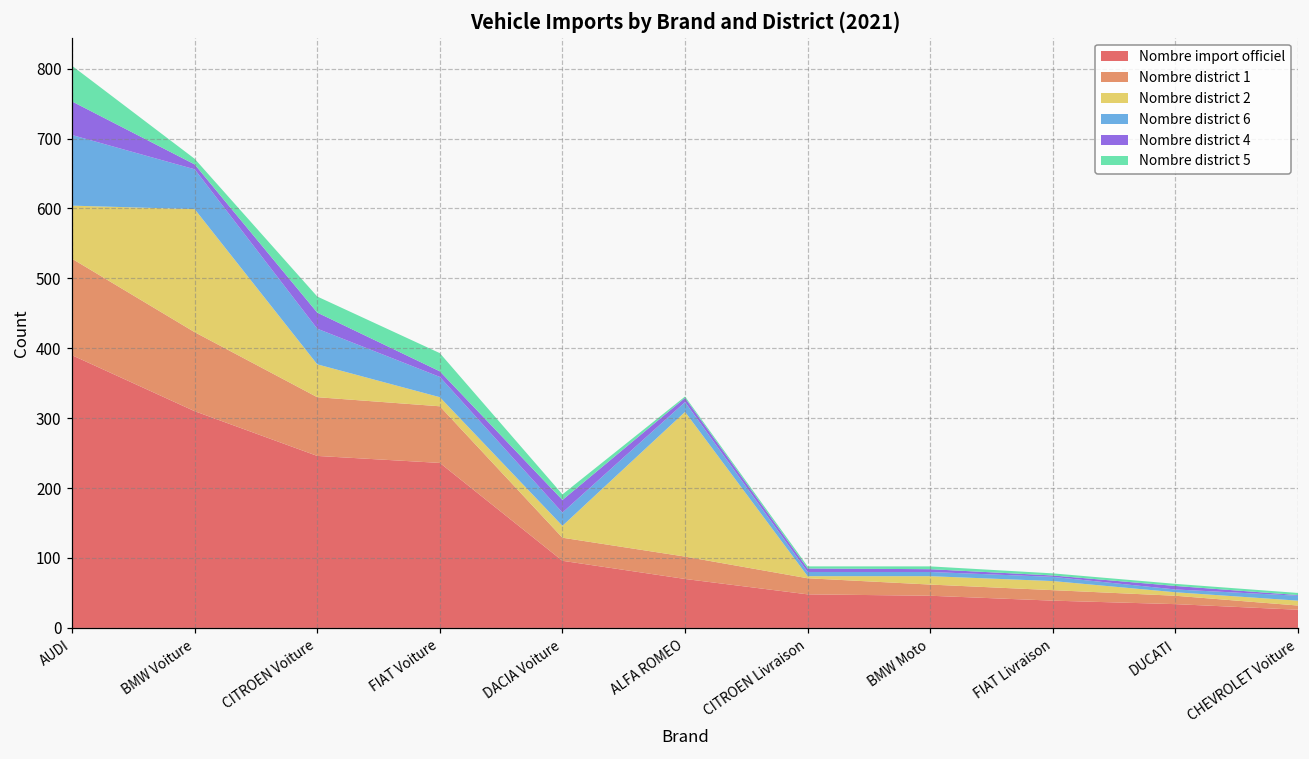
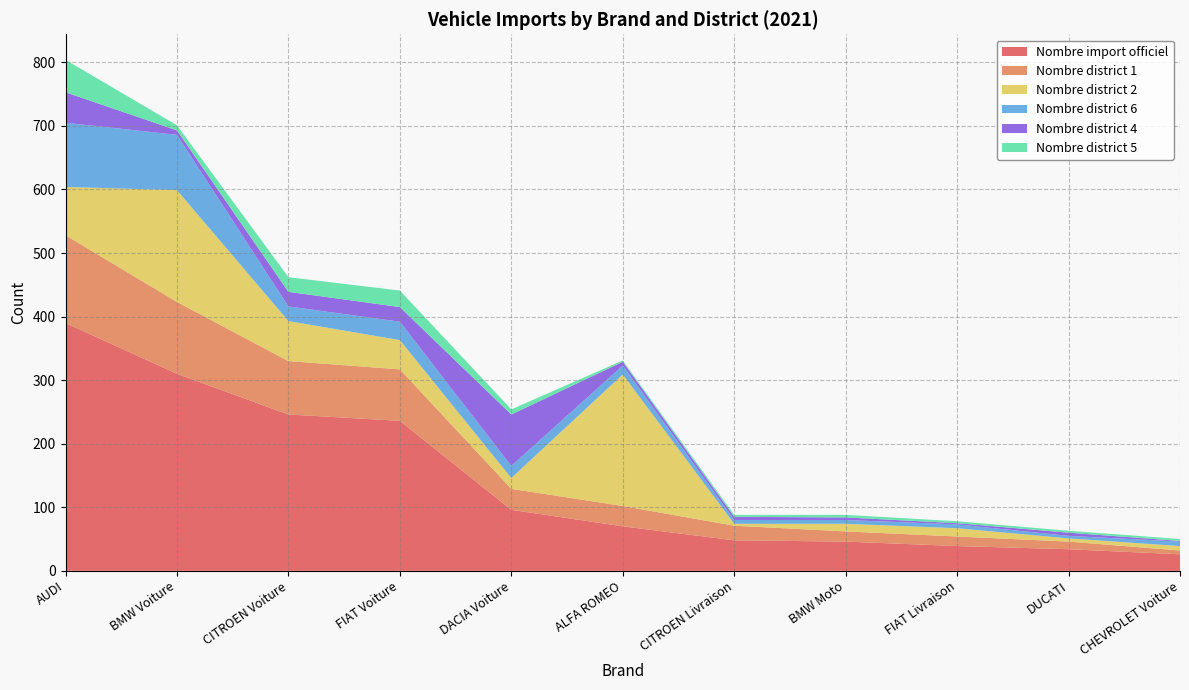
  {
    "Nombre district 2": {
      "AUDI": 80,
      "BMW Voiture": 180,
-     "CITROEN Voiture": 50,
-     "FIAT Voiture": 10,
+     "CITROEN Voiture": 60,
+     "FIAT Voiture": 50,
      "DACIA Voiture": 20,
      "ALFA ROMEO": 210,
      "BMW Moto": 10,
      "FIAT Livraison": 10,
      "CHEVROLET Voiture": 10
    },
    "Nombre district 6": {
      "AUDI": 100,
-     "BMW Voiture": 60,
-     "CITROEN Voiture": 50,
+     "BMW Voiture": 90,
+     "CITROEN Voiture": 20,
      "FIAT Voiture": 30,
      "DACIA Voiture": 20,
      "ALFA ROMEO": 10,
      "CITROEN Livraison": 10,
      "BMW Moto": 10
    },
    "Nombre district 4": {
      "AUDI": 50,
      "BMW Voiture": 10,
      "CITROEN Voiture": 20,
-     "FIAT Voiture": 10,
-     "DACIA Voiture": 20
+     "FIAT Voiture": 20,
+     "DACIA Voiture": 80
    },
    "Nombre district 5": {
      "AUDI": 50,
      "BMW Voiture": 10,
      "CITROEN Voiture": 20,
      "FIAT Voiture": 30,
      "DACIA Voiture": 10
    }
  }
